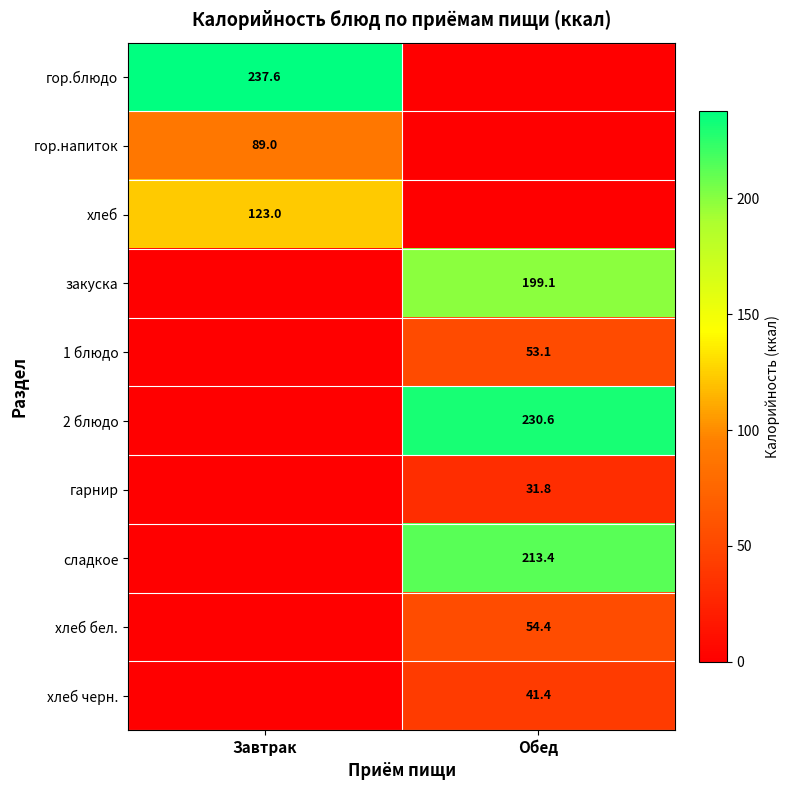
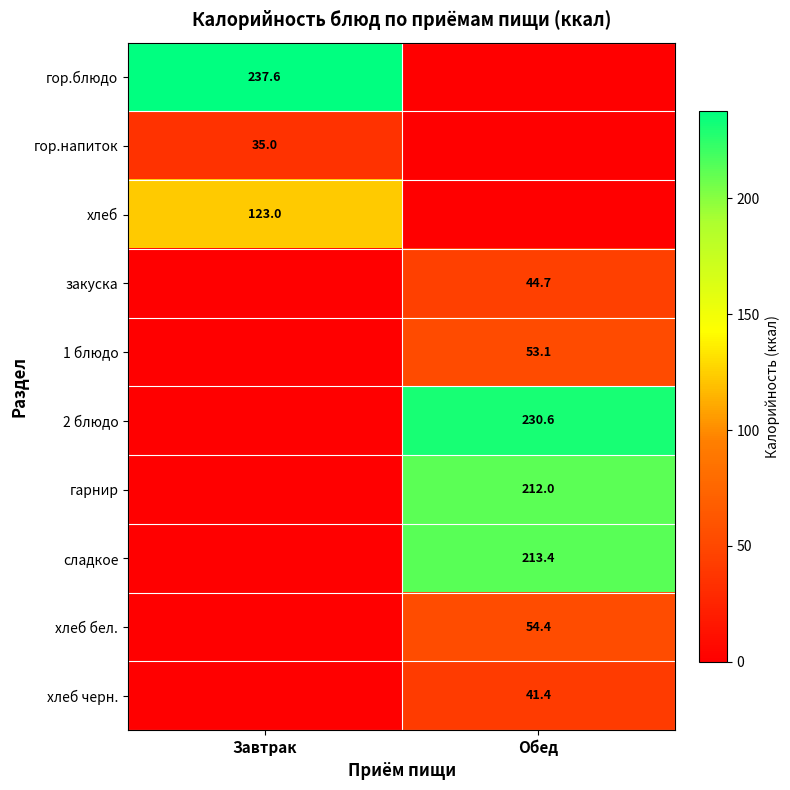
  {
    "гор.блюдо": {
      "Завтрак": 237.6
    },
    "гор.напиток": {
-     "Завтрак": 89.0
+     "Завтрак": 35.0
    },
    "хлеб": {
      "Завтрак": 123.0
    },
    "закуска": {
-     "Обед": 199.1
+     "Обед": 44.7
    },
    "1 блюдо": {
      "Обед": 53.1
    },
    "2 блюдо": {
      "Обед": 230.6
    },
    "гарнир": {
-     "Обед": 31.8
+     "Обед": 212.0
    },
    "сладкое": {
      "Обед": 213.4
    },
    "хлеб бел.": {
      "Обед": 54.4
    },
    "хлеб черн.": {
      "Обед": 41.4
    }
  }
